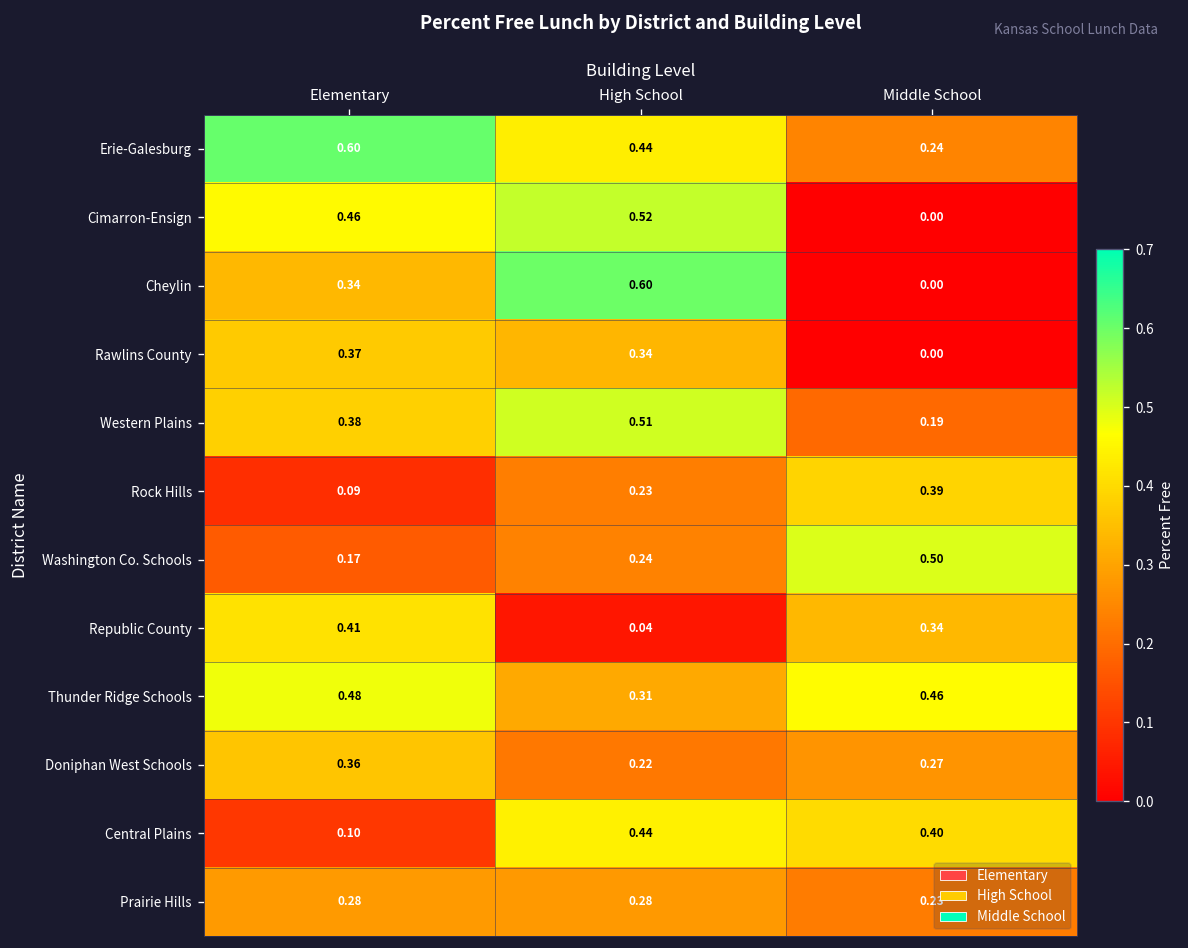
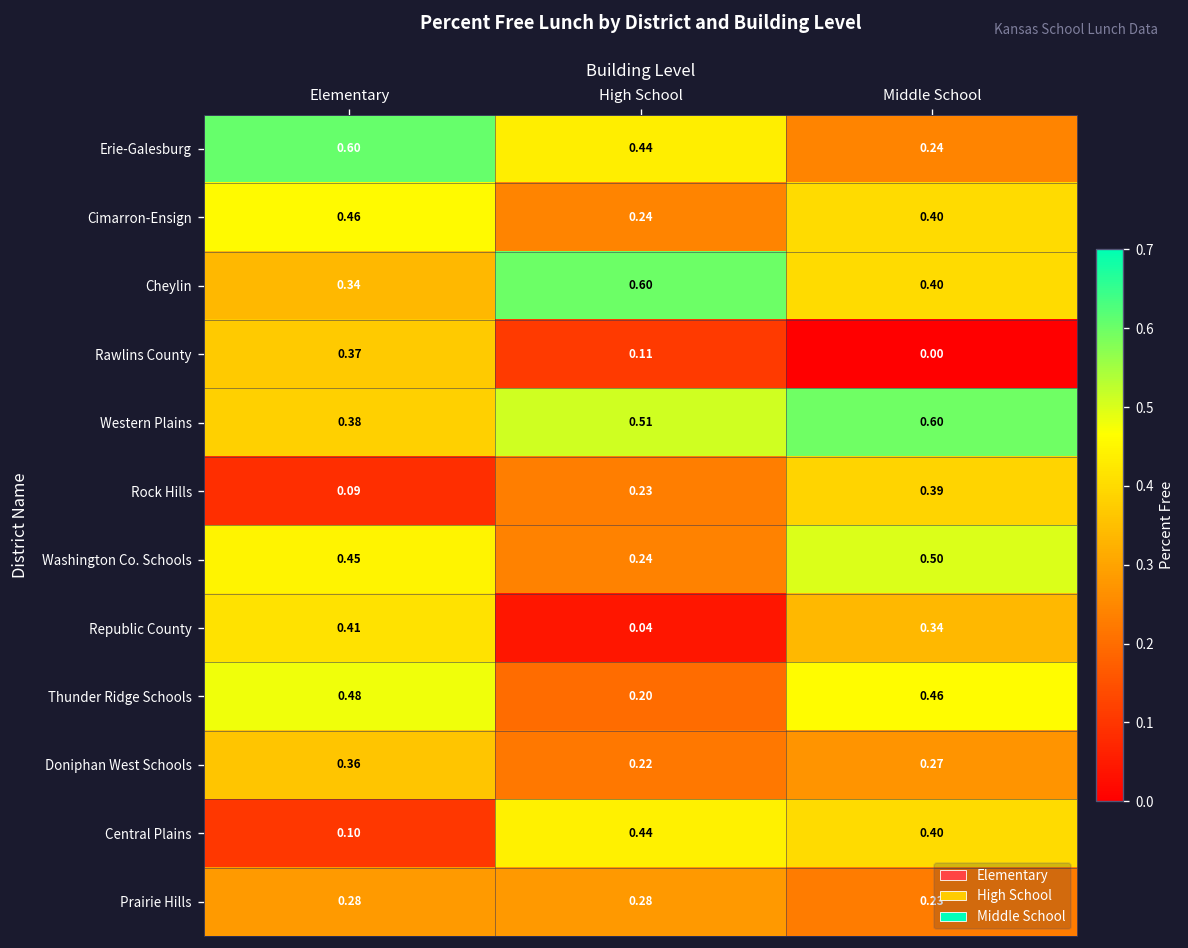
  {
    "Erie-Galesburg": {
      "Elementary": 0.60,
      "High School": 0.44,
      "Middle School": 0.24
    },
    "Cimarron-Ensign": {
      "Elementary": 0.46,
-     "High School": 0.52,
-     "Middle School": 0.00
+     "High School": 0.24,
+     "Middle School": 0.40
    },
    "Cheylin": {
      "Elementary": 0.34,
      "High School": 0.60,
-     "Middle School": 0.00
+     "Middle School": 0.40
    },
    "Rawlins County": {
      "Elementary": 0.37,
-     "High School": 0.34,
+     "High School": 0.11,
      "Middle School": 0.00
    },
    "Western Plains": {
      "Elementary": 0.38,
      "High School": 0.51,
-     "Middle School": 0.19
+     "Middle School": 0.60
    },
    "Rock Hills": {
      "Elementary": 0.09,
      "High School": 0.23,
      "Middle School": 0.39
    },
    "Washington Co. Schools": {
-     "Elementary": 0.17,
+     "Elementary": 0.45,
      "High School": 0.24,
      "Middle School": 0.50
    },
    "Republic County": {
      "Elementary": 0.41,
      "High School": 0.04,
      "Middle School": 0.34
    },
    "Thunder Ridge Schools": {
      "Elementary": 0.48,
-     "High School": 0.31,
+     "High School": 0.20,
      "Middle School": 0.46
    },
    "Doniphan West Schools": {
      "Elementary": 0.36,
      "High School": 0.22,
      "Middle School": 0.27
    },
    "Central Plains": {
      "Elementary": 0.10,
      "High School": 0.44,
      "Middle School": 0.40
    },
    "Prairie Hills": {
      "Elementary": 0.28,
      "High School": 0.28
    }
  }
